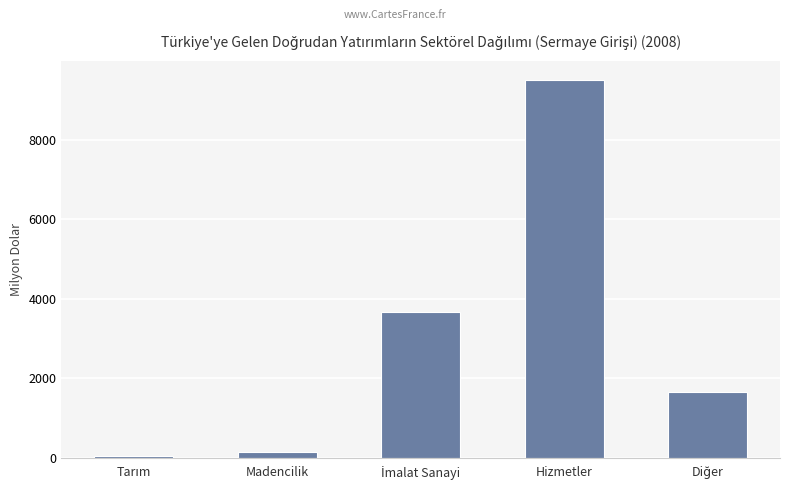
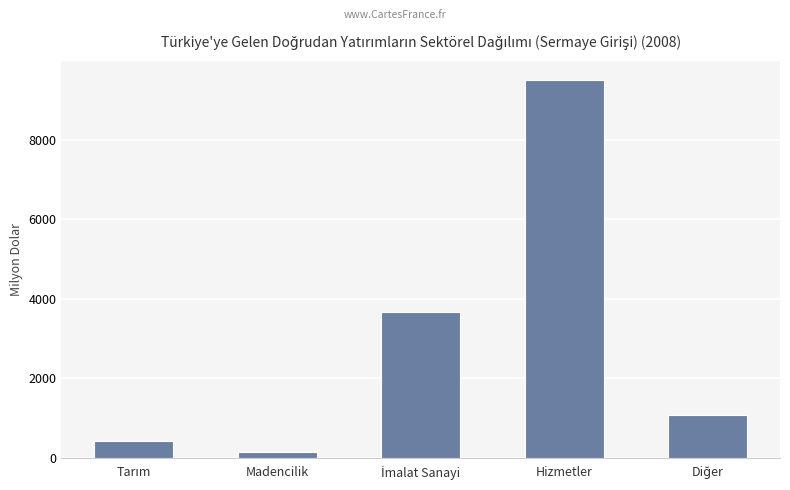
  {
-   "Tarım": 0,
+   "Tarım": 400,
    "Madencilik": 100,
    "İmalat Sanayi": 3700,
    "Hizmetler": 9500,
-   "Diğer": 1700
+   "Diğer": 1100
  }
